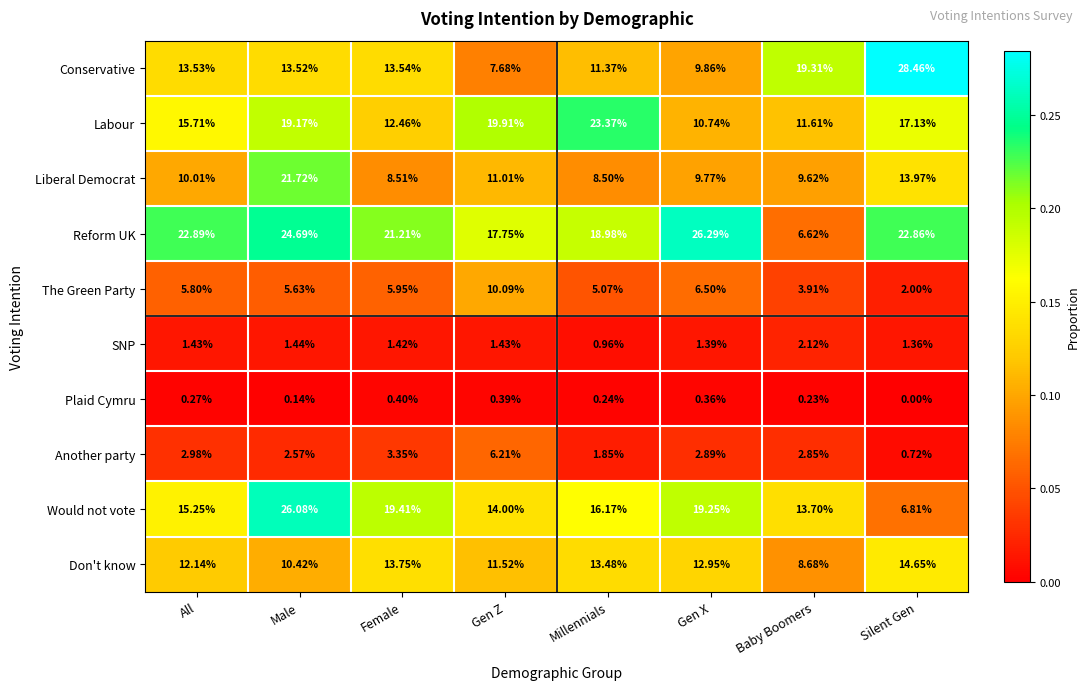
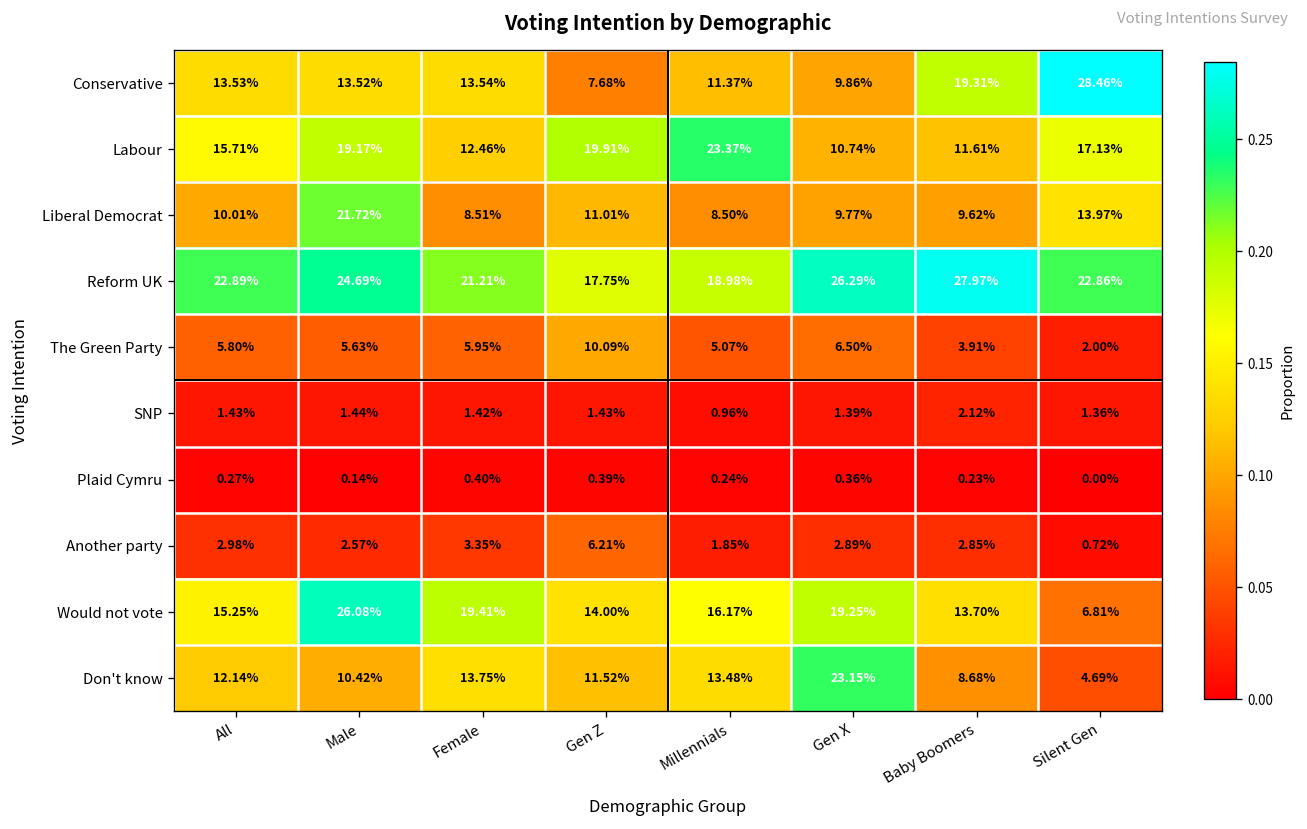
  {
    "Conservative": {
      "All": "13.53%",
      "Male": "13.52%",
      "Female": "13.54%",
      "Gen Z": "7.68%",
      "Millennials": "11.37%",
      "Gen X": "9.86%",
      "Baby Boomers": "19.31%",
      "Silent Gen": "28.46%"
    },
    "Labour": {
      "All": "15.71%",
      "Male": "19.17%",
      "Female": "12.46%",
      "Gen Z": "19.91%",
      "Millennials": "23.37%",
      "Gen X": "10.74%",
      "Baby Boomers": "11.61%",
      "Silent Gen": "17.13%"
    },
    "Liberal Democrat": {
      "All": "10.01%",
      "Male": "21.72%",
      "Female": "8.51%",
      "Gen Z": "11.01%",
      "Millennials": "8.50%",
      "Gen X": "9.77%",
      "Baby Boomers": "9.62%",
      "Silent Gen": "13.97%"
    },
    "Reform UK": {
      "All": "22.89%",
      "Male": "24.69%",
      "Female": "21.21%",
      "Gen Z": "17.75%",
      "Millennials": "18.98%",
      "Gen X": "26.29%",
-     "Baby Boomers": "6.62%",
+     "Baby Boomers": "27.97%",
      "Silent Gen": "22.86%"
    },
    "The Green Party": {
      "All": "5.80%",
      "Male": "5.63%",
      "Female": "5.95%",
      "Gen Z": "10.09%",
      "Millennials": "5.07%",
      "Gen X": "6.50%",
      "Baby Boomers": "3.91%",
      "Silent Gen": "2.00%"
    },
    "SNP": {
      "All": "1.43%",
      "Male": "1.44%",
      "Female": "1.42%",
      "Gen Z": "1.43%",
      "Millennials": "0.96%",
      "Gen X": "1.39%",
      "Baby Boomers": "2.12%",
      "Silent Gen": "1.36%"
    },
    "Plaid Cymru": {
      "All": "0.27%",
      "Male": "0.14%",
      "Female": "0.40%",
      "Gen Z": "0.39%",
      "Millennials": "0.24%",
      "Gen X": "0.36%",
      "Baby Boomers": "0.23%",
      "Silent Gen": "0.00%"
    },
    "Another party": {
      "All": "2.98%",
      "Male": "2.57%",
      "Female": "3.35%",
      "Gen Z": "6.21%",
      "Millennials": "1.85%",
      "Gen X": "2.89%",
      "Baby Boomers": "2.85%",
      "Silent Gen": "0.72%"
    },
    "Would not vote": {
      "All": "15.25%",
      "Male": "26.08%",
      "Female": "19.41%",
      "Gen Z": "14.00%",
      "Millennials": "16.17%",
      "Gen X": "19.25%",
      "Baby Boomers": "13.70%",
      "Silent Gen": "6.81%"
    },
    "Don't know": {
      "All": "12.14%",
      "Male": "10.42%",
      "Female": "13.75%",
      "Gen Z": "11.52%",
      "Millennials": "13.48%",
-     "Gen X": "12.95%",
+     "Gen X": "23.15%",
      "Baby Boomers": "8.68%",
-     "Silent Gen": "14.65%"
+     "Silent Gen": "4.69%"
    }
  }
